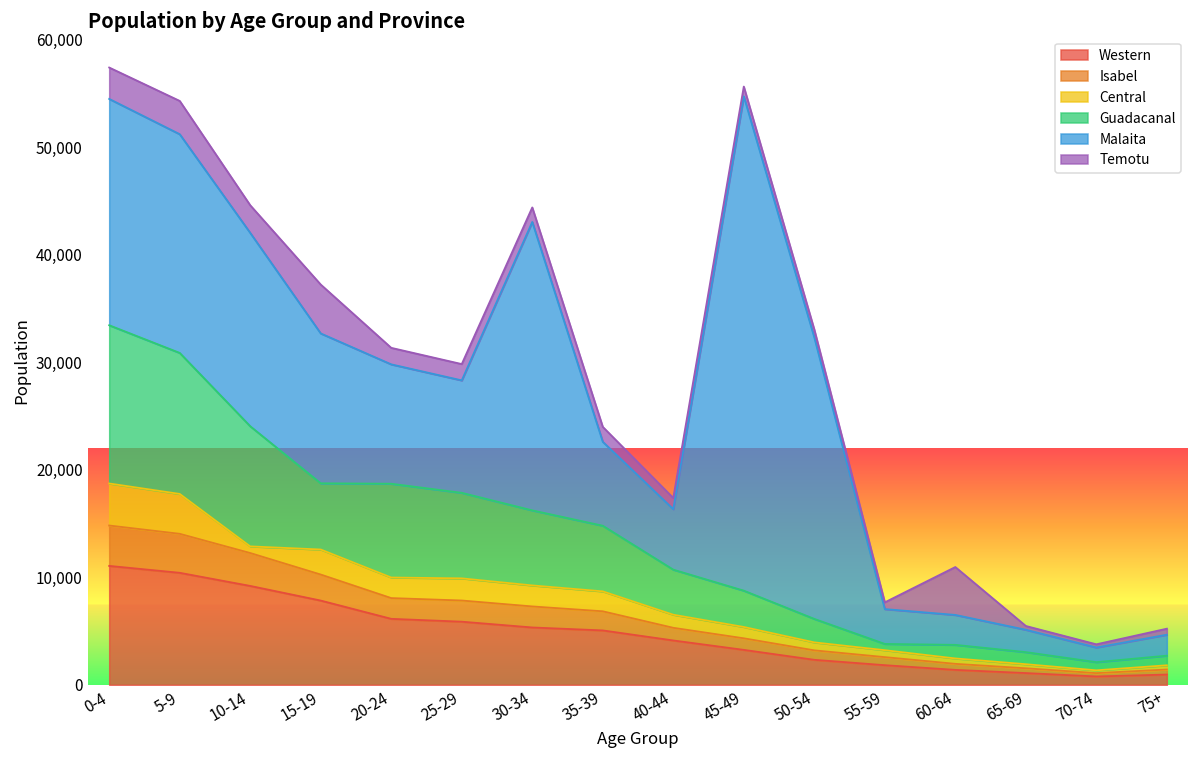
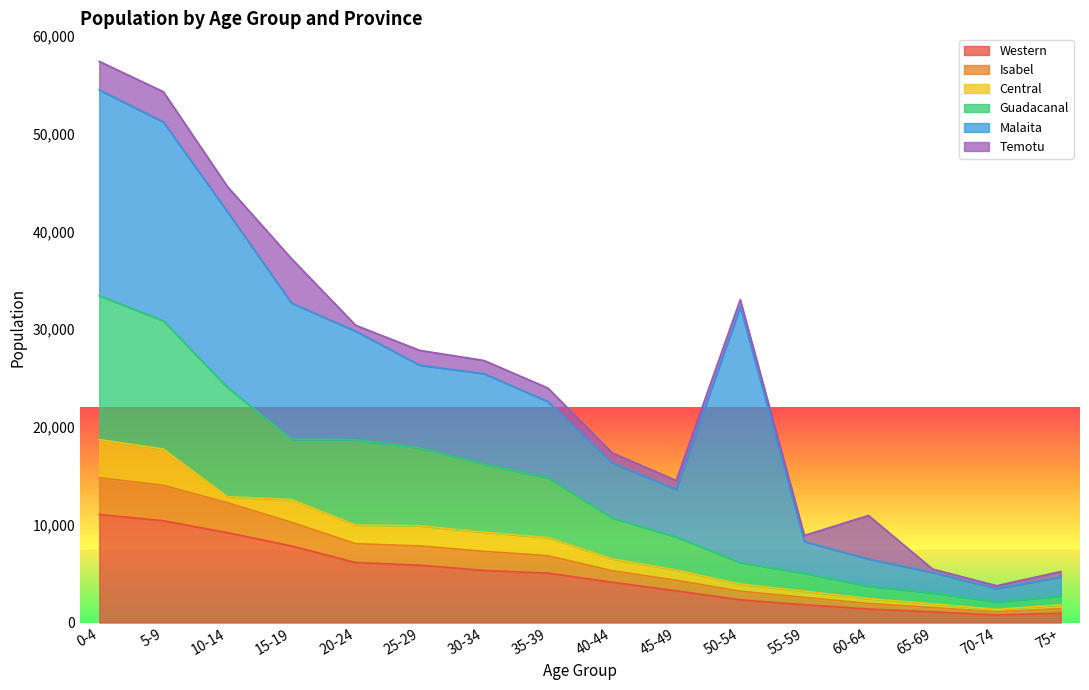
  {
    "Central": {
      "0-4": "4,000",
      "5-9": "4,000",
      "10-14": "1,000",
      "15-19": "2,000",
      "20-24": "2,000",
      "25-29": "2,000",
      "30-34": "2,000",
      "35-39": "2,000",
      "40-44": "1,000",
      "45-49": "1,000",
      "50-54": "1,000",
      "55-59": "1,000",
      "60-64": "1,000",
      "65-69": "0",
      "75+": "0"
    },
    "Guadacanal": {
      "0-4": "15,000",
      "5-9": "13,000",
      "10-14": "11,000",
      "15-19": "6,000",
      "20-24": "9,000",
      "25-29": "8,000",
      "30-34": "7,000",
      "35-39": "6,000",
      "40-44": "4,000",
      "45-49": "3,000",
      "50-54": "2,000",
-     "55-59": "1,000",
+     "55-59": "2,000",
      "60-64": "1,000",
      "65-69": "1,000",
      "70-74": "1,000",
      "75+": "1,000"
    },
    "Malaita": {
      "0-4": "21,000",
      "5-9": "20,000",
      "10-14": "18,000",
      "15-19": "14,000",
      "20-24": "11,000",
-     "25-29": "10,000",
-     "30-34": "27,000",
+     "25-29": "8,000",
+     "30-34": "9,000",
      "35-39": "8,000",
      "40-44": "6,000",
-     "45-49": "46,000",
+     "45-49": "5,000",
      "50-54": "26,000",
      "55-59": "3,000",
      "60-64": "3,000",
      "65-69": "2,000",
      "70-74": "1,000",
      "75+": "2,000"
    },
    "Temotu": {
      "0-4": "3,000",
      "5-9": "3,000",
      "10-14": "3,000",
      "15-19": "5,000",
-     "20-24": "2,000",
+     "20-24": "1,000",
      "25-29": "2,000",
      "30-34": "1,000",
      "35-39": "1,000",
      "40-44": "1,000",
      "45-49": "1,000",
      "50-54": "1,000",
      "55-59": "1,000",
      "60-64": "4,000",
      "65-69": "0",
      "70-74": "0",
      "75+": "1,000"
    }
  }
